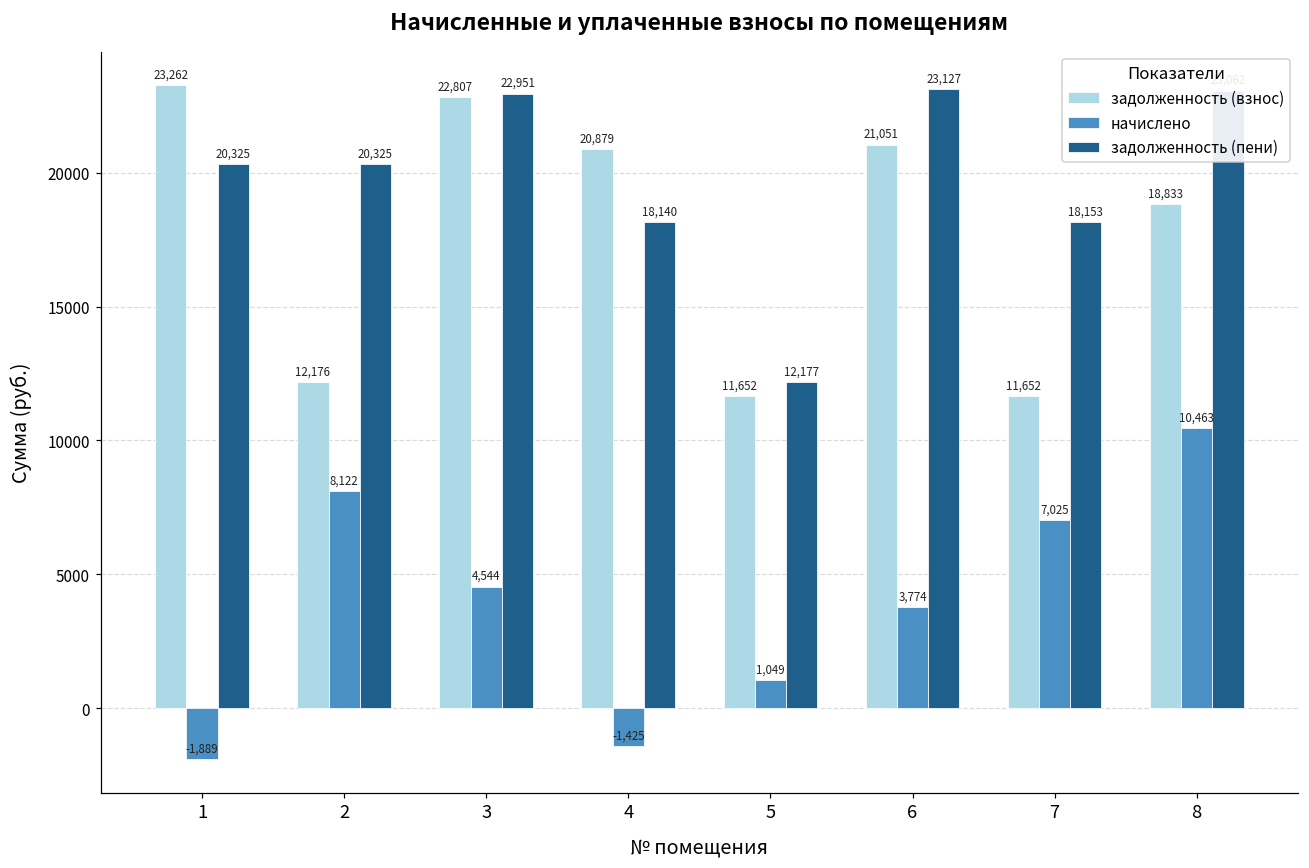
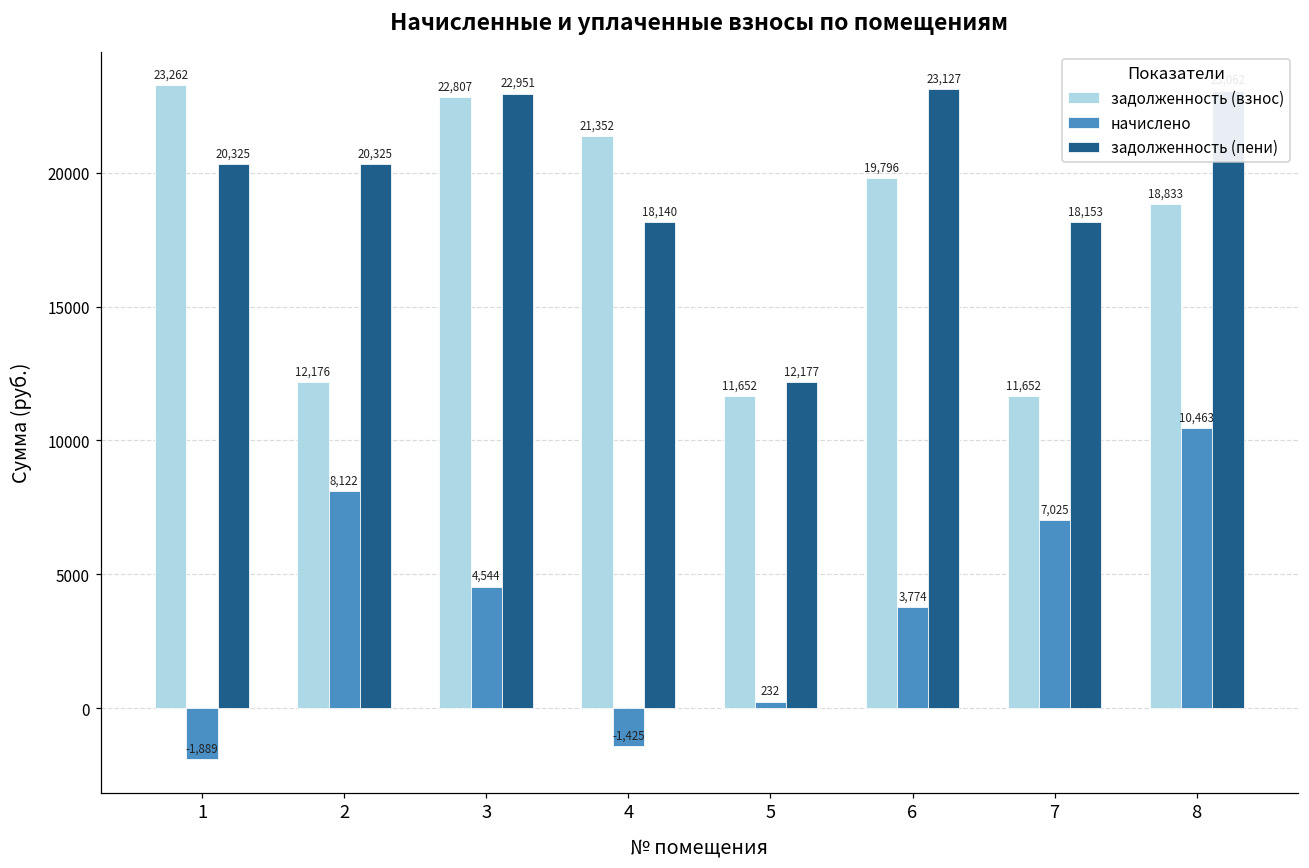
  {
    "задолженность (взнос)": {
      "1": "23,262",
      "2": "12,176",
      "3": "22,807",
-     "4": "20,879",
+     "4": "21,352",
      "5": "11,652",
-     "6": "21,051",
+     "6": "19,796",
      "7": "11,652",
      "8": "18,833"
    },
    "начислено": {
      "1": "-1,889",
      "2": "8,122",
      "3": "4,544",
      "4": "-1,425",
-     "5": "1,049",
+     "5": "232",
      "6": "3,774",
      "7": "7,025",
      "8": "10,463"
    },
    "задолженность (пени)": {
      "1": "20,325",
      "2": "20,325",
      "3": "22,951",
      "4": "18,140",
      "5": "12,177",
      "6": "23,127",
      "7": "18,153"
    }
  }
